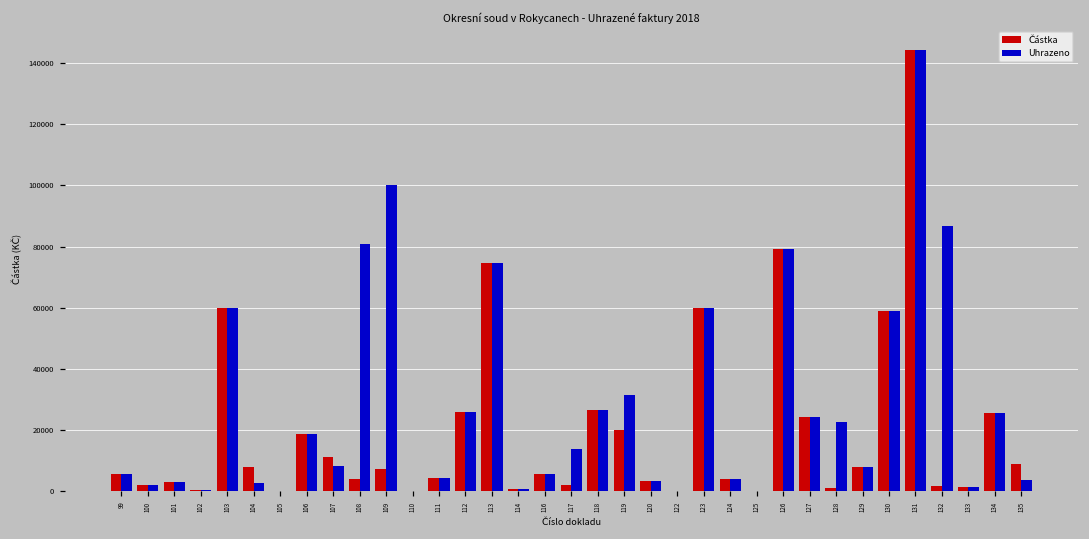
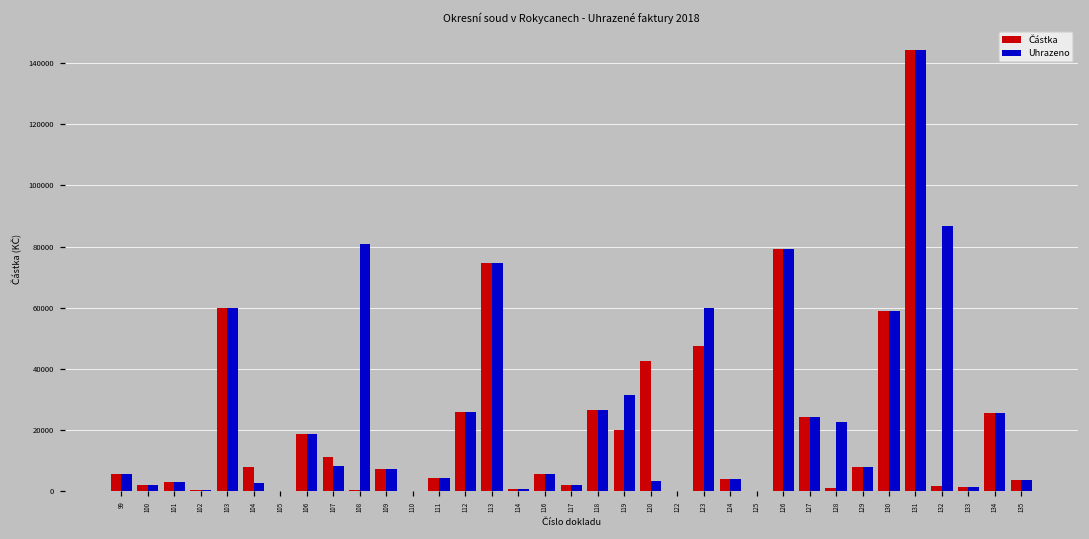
  {
    "Částka": {
      "99": 6000,
      "100": 2000,
      "101": 3000,
      "103": 60000,
      "104": 8000,
      "106": 19000,
      "107": 11000,
-     "108": 4000,
+     "108": 0,
      "109": 7000,
      "111": 4000,
      "112": 26000,
      "113": 75000,
      "116": 5000,
      "117": 2000,
      "118": 26000,
      "119": 20000,
-     "120": 3000,
-     "123": 60000,
+     "120": 43000,
+     "123": 48000,
      "124": 4000,
      "126": 79000,
      "127": 24000,
      "128": 1000,
      "129": 8000,
      "130": 59000,
      "131": 144000,
      "132": 2000,
      "133": 1000,
      "134": 26000,
-     "135": 9000
+     "135": 4000
    },
    "Uhrazeno": {
      "99": 6000,
      "100": 2000,
      "101": 3000,
      "103": 60000,
      "104": 3000,
      "106": 19000,
      "107": 8000,
      "108": 81000,
-     "109": 100000,
+     "109": 7000,
      "111": 4000,
      "112": 26000,
      "113": 75000,
      "116": 5000,
-     "117": 14000,
+     "117": 2000,
      "118": 26000,
      "119": 32000,
      "120": 3000,
      "123": 60000,
      "124": 4000,
      "126": 79000,
      "127": 24000,
      "128": 23000,
      "129": 8000,
      "130": 59000,
      "131": 144000,
      "132": 87000,
      "133": 1000,
      "134": 26000,
      "135": 4000
    }
  }
